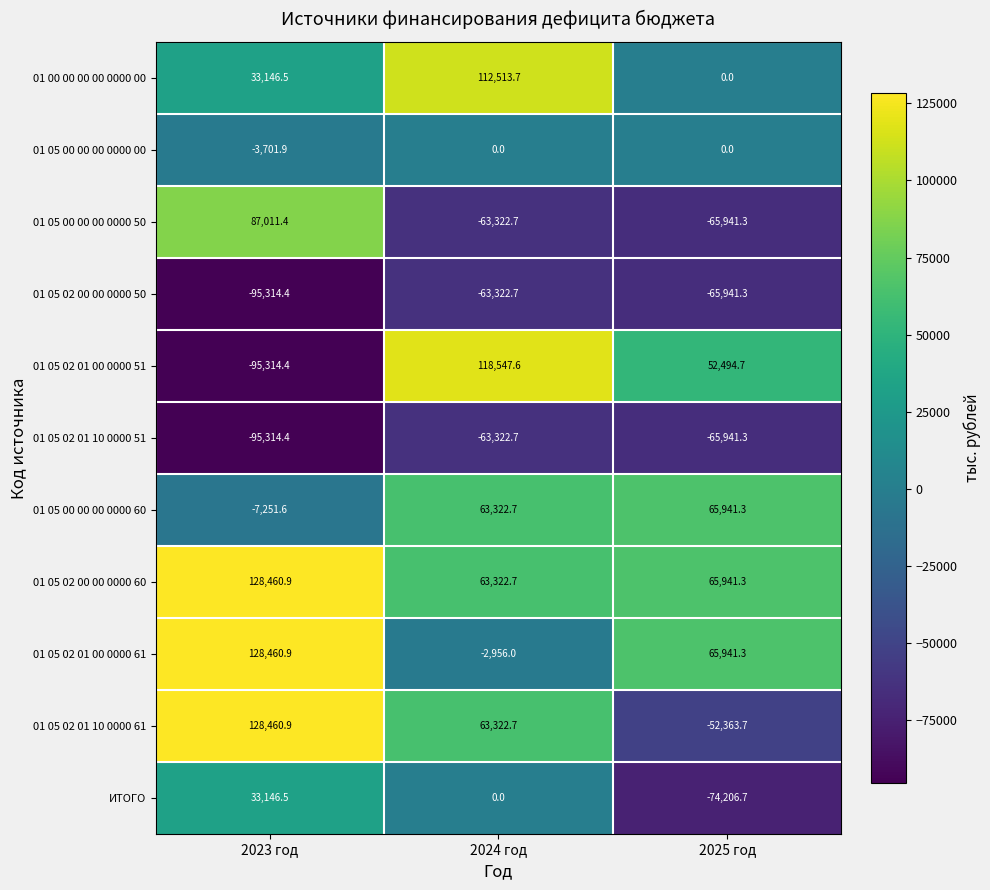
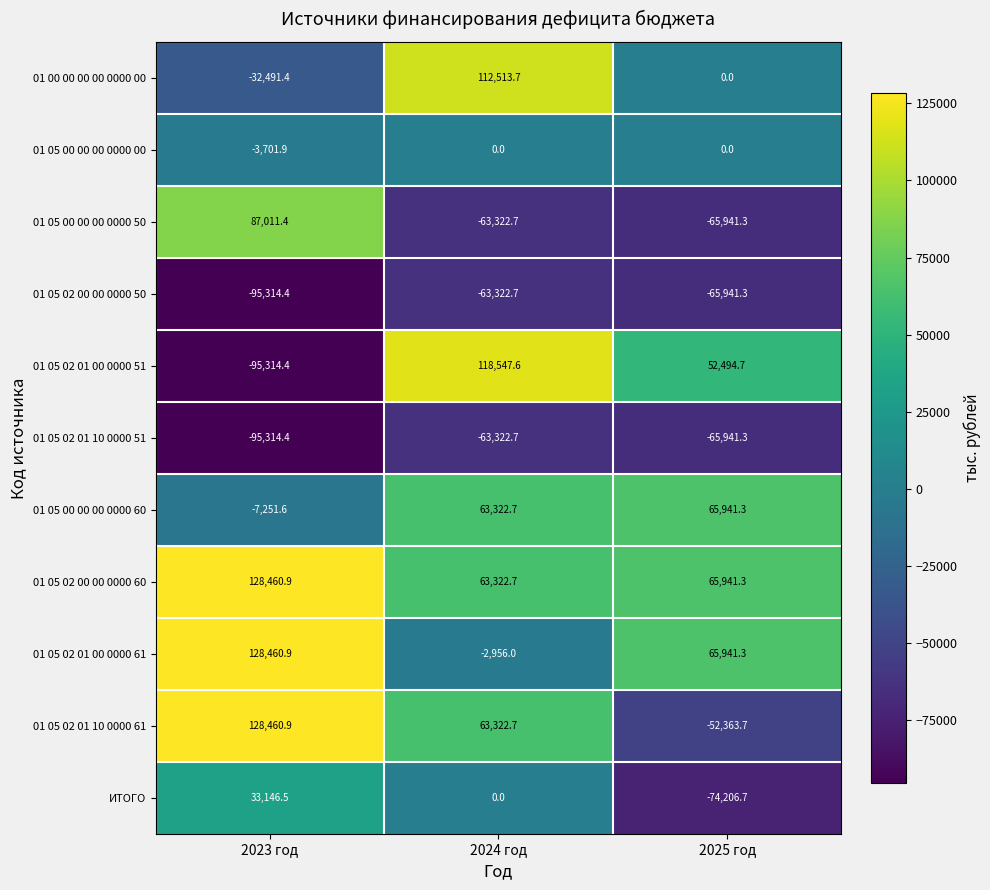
  {
    "01 00 00 00 00 0000 00": {
-     "2023 год": "33,146.5",
+     "2023 год": "-32,491.4",
      "2024 год": "112,513.7",
      "2025 год": "0.0"
    },
    "01 05 00 00 00 0000 00": {
      "2023 год": "-3,701.9",
      "2024 год": "0.0",
      "2025 год": "0.0"
    },
    "01 05 00 00 00 0000 50": {
      "2023 год": "87,011.4",
      "2024 год": "-63,322.7",
      "2025 год": "-65,941.3"
    },
    "01 05 02 00 00 0000 50": {
      "2023 год": "-95,314.4",
      "2024 год": "-63,322.7",
      "2025 год": "-65,941.3"
    },
    "01 05 02 01 00 0000 51": {
      "2023 год": "-95,314.4",
      "2024 год": "118,547.6",
      "2025 год": "52,494.7"
    },
    "01 05 02 01 10 0000 51": {
      "2023 год": "-95,314.4",
      "2024 год": "-63,322.7",
      "2025 год": "-65,941.3"
    },
    "01 05 00 00 00 0000 60": {
      "2023 год": "-7,251.6",
      "2024 год": "63,322.7",
      "2025 год": "65,941.3"
    },
    "01 05 02 00 00 0000 60": {
      "2023 год": "128,460.9",
      "2024 год": "63,322.7",
      "2025 год": "65,941.3"
    },
    "01 05 02 01 00 0000 61": {
      "2023 год": "128,460.9",
      "2024 год": "-2,956.0",
      "2025 год": "65,941.3"
    },
    "01 05 02 01 10 0000 61": {
      "2023 год": "128,460.9",
      "2024 год": "63,322.7",
      "2025 год": "-52,363.7"
    },
    "ИТОГО": {
      "2023 год": "33,146.5",
      "2024 год": "0.0",
      "2025 год": "-74,206.7"
    }
  }
